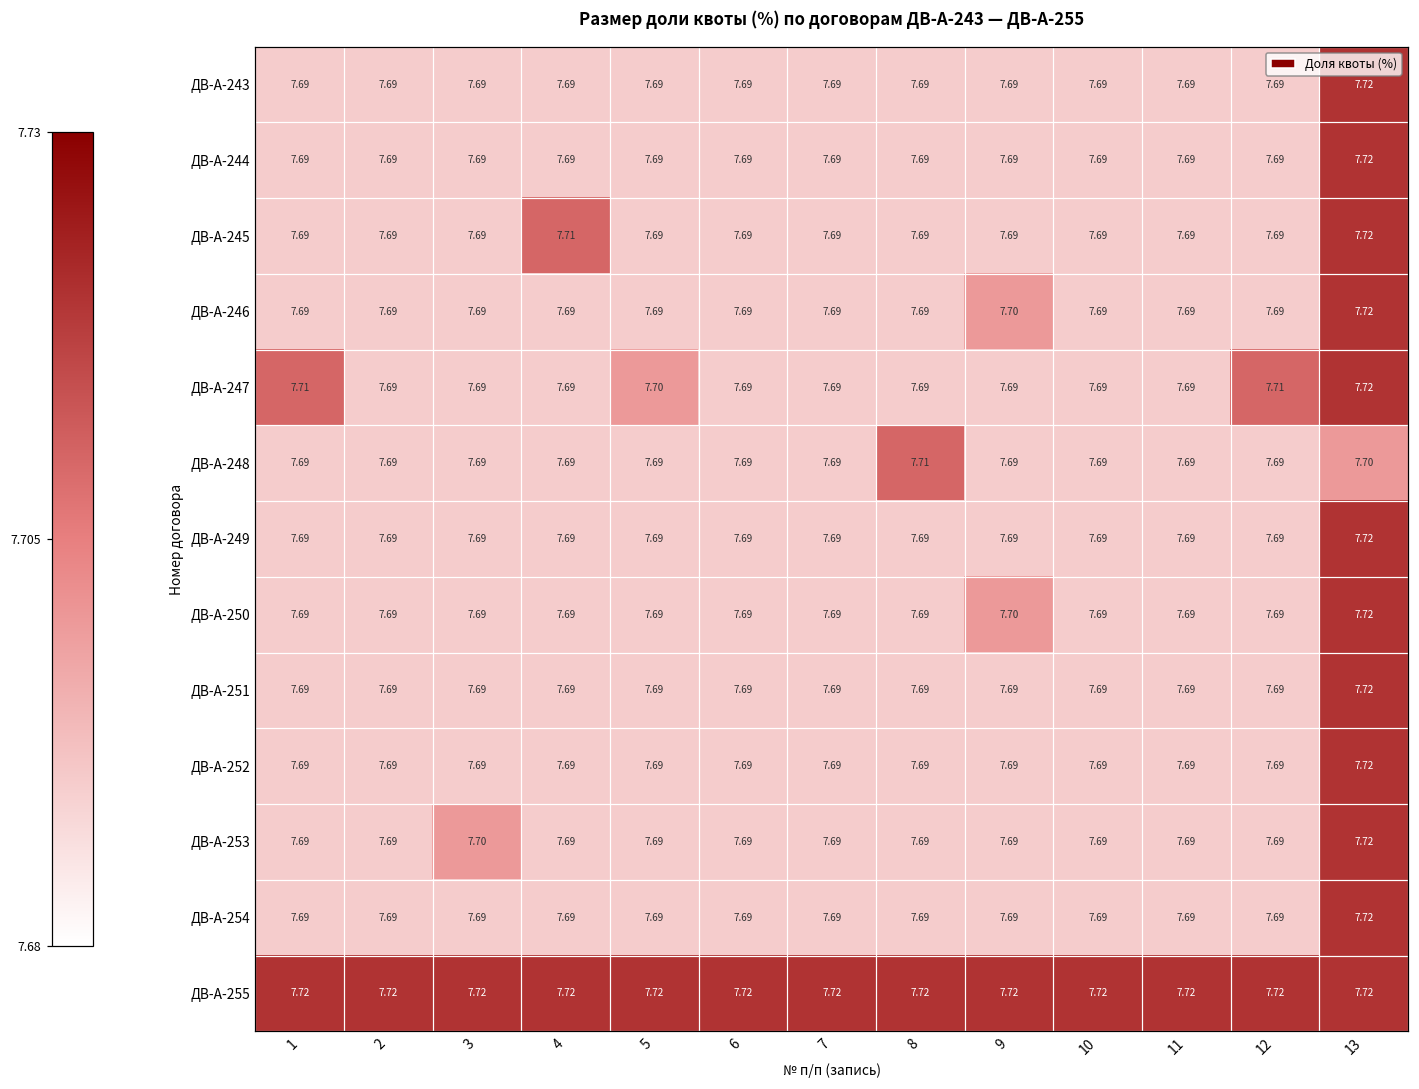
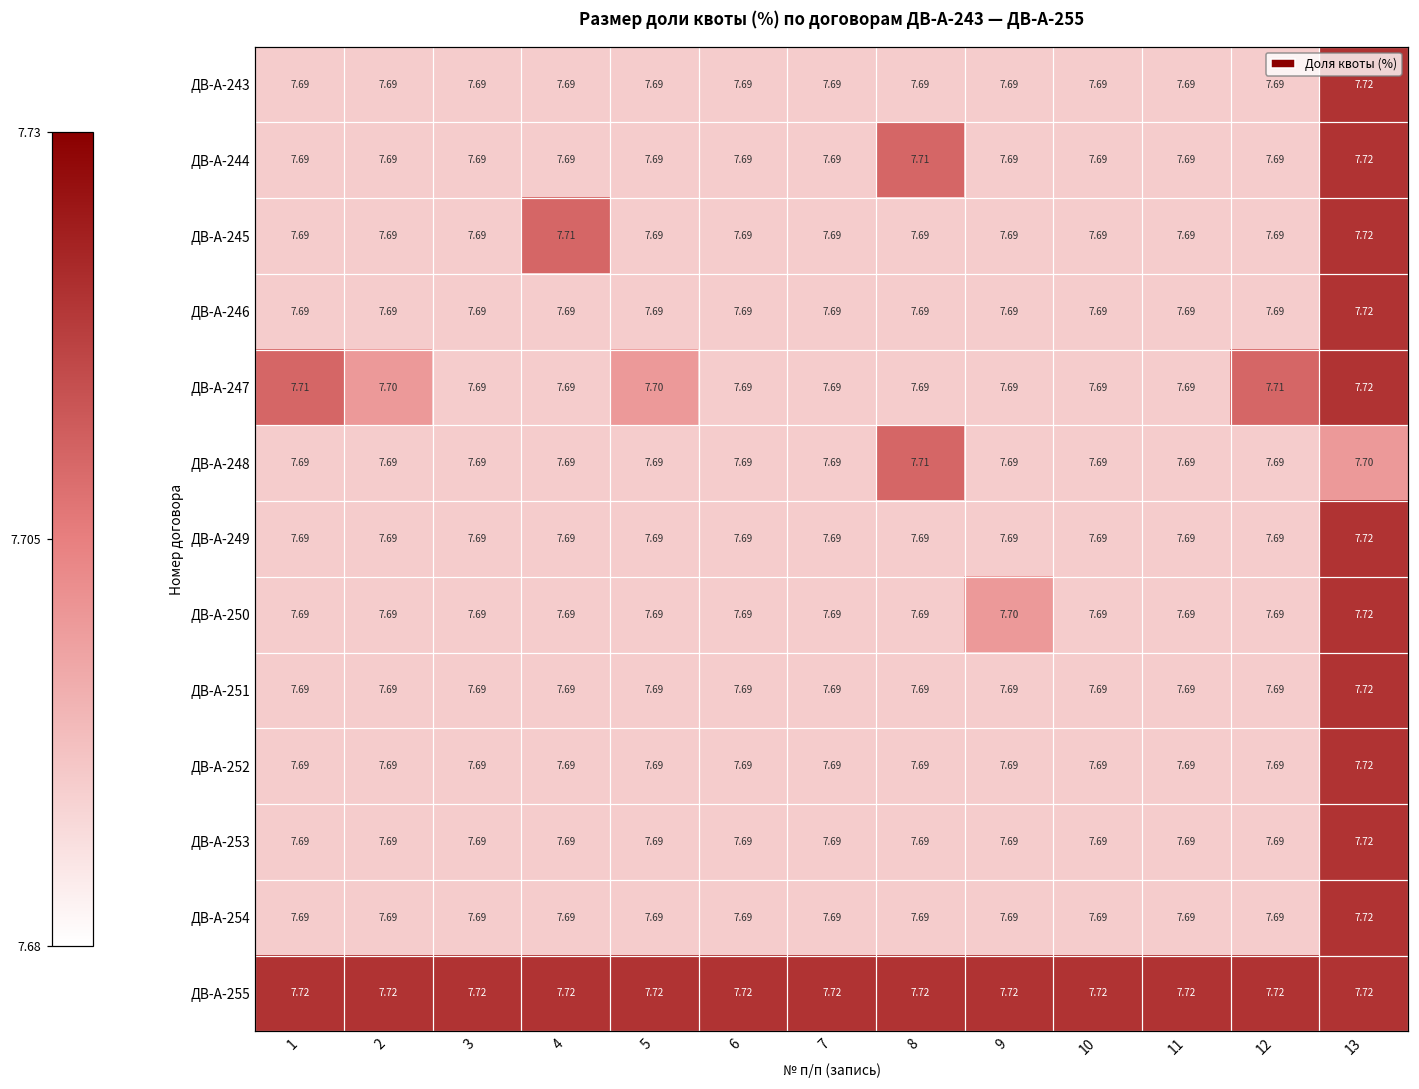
  {
    "ДВ-А-243": {
      "1": 7.69,
      "2": 7.69,
      "3": 7.69,
      "4": 7.69,
      "5": 7.69,
      "6": 7.69,
      "7": 7.69,
      "8": 7.69,
      "9": 7.69,
      "10": 7.69,
      "11": 7.69,
      "12": 7.69,
      "13": 7.72
    },
    "ДВ-А-244": {
      "1": 7.69,
      "2": 7.69,
      "3": 7.69,
      "4": 7.69,
      "5": 7.69,
      "6": 7.69,
      "7": 7.69,
-     "8": 7.69,
+     "8": 7.71,
      "9": 7.69,
      "10": 7.69,
      "11": 7.69,
      "12": 7.69,
      "13": 7.72
    },
    "ДВ-А-245": {
      "1": 7.69,
      "2": 7.69,
      "3": 7.69,
      "4": 7.71,
      "5": 7.69,
      "6": 7.69,
      "7": 7.69,
      "8": 7.69,
      "9": 7.69,
      "10": 7.69,
      "11": 7.69,
      "12": 7.69,
      "13": 7.72
    },
    "ДВ-А-246": {
      "1": 7.69,
      "2": 7.69,
      "3": 7.69,
      "4": 7.69,
      "5": 7.69,
      "6": 7.69,
      "7": 7.69,
      "8": 7.69,
-     "9": 7.70,
+     "9": 7.69,
      "10": 7.69,
      "11": 7.69,
      "12": 7.69,
      "13": 7.72
    },
    "ДВ-А-247": {
      "1": 7.71,
-     "2": 7.69,
+     "2": 7.70,
      "3": 7.69,
      "4": 7.69,
      "5": 7.70,
      "6": 7.69,
      "7": 7.69,
      "8": 7.69,
      "9": 7.69,
      "10": 7.69,
      "11": 7.69,
      "12": 7.71,
      "13": 7.72
    },
    "ДВ-А-248": {
      "1": 7.69,
      "2": 7.69,
      "3": 7.69,
      "4": 7.69,
      "5": 7.69,
      "6": 7.69,
      "7": 7.69,
      "8": 7.71,
      "9": 7.69,
      "10": 7.69,
      "11": 7.69,
      "12": 7.69,
      "13": 7.70
    },
    "ДВ-А-249": {
      "1": 7.69,
      "2": 7.69,
      "3": 7.69,
      "4": 7.69,
      "5": 7.69,
      "6": 7.69,
      "7": 7.69,
      "8": 7.69,
      "9": 7.69,
      "10": 7.69,
      "11": 7.69,
      "12": 7.69,
      "13": 7.72
    },
    "ДВ-А-250": {
      "1": 7.69,
      "2": 7.69,
      "3": 7.69,
      "4": 7.69,
      "5": 7.69,
      "6": 7.69,
      "7": 7.69,
      "8": 7.69,
      "9": 7.70,
      "10": 7.69,
      "11": 7.69,
      "12": 7.69,
      "13": 7.72
    },
    "ДВ-А-251": {
      "1": 7.69,
      "2": 7.69,
      "3": 7.69,
      "4": 7.69,
      "5": 7.69,
      "6": 7.69,
      "7": 7.69,
      "8": 7.69,
      "9": 7.69,
      "10": 7.69,
      "11": 7.69,
      "12": 7.69,
      "13": 7.72
    },
    "ДВ-А-252": {
      "1": 7.69,
      "2": 7.69,
      "3": 7.69,
      "4": 7.69,
      "5": 7.69,
      "6": 7.69,
      "7": 7.69,
      "8": 7.69,
      "9": 7.69,
      "10": 7.69,
      "11": 7.69,
      "12": 7.69,
      "13": 7.72
    },
    "ДВ-А-253": {
      "1": 7.69,
      "2": 7.69,
-     "3": 7.70,
+     "3": 7.69,
      "4": 7.69,
      "5": 7.69,
      "6": 7.69,
      "7": 7.69,
      "8": 7.69,
      "9": 7.69,
      "10": 7.69,
      "11": 7.69,
      "12": 7.69,
      "13": 7.72
    },
    "ДВ-А-254": {
      "1": 7.69,
      "2": 7.69,
      "3": 7.69,
      "4": 7.69,
      "5": 7.69,
      "6": 7.69,
      "7": 7.69,
      "8": 7.69,
      "9": 7.69,
      "10": 7.69,
      "11": 7.69,
      "12": 7.69,
      "13": 7.72
    },
    "ДВ-А-255": {
      "1": 7.72,
      "2": 7.72,
      "3": 7.72,
      "4": 7.72,
      "5": 7.72,
      "6": 7.72,
      "7": 7.72,
      "8": 7.72,
      "9": 7.72,
      "10": 7.72,
      "11": 7.72,
      "12": 7.72,
      "13": 7.72
    }
  }
